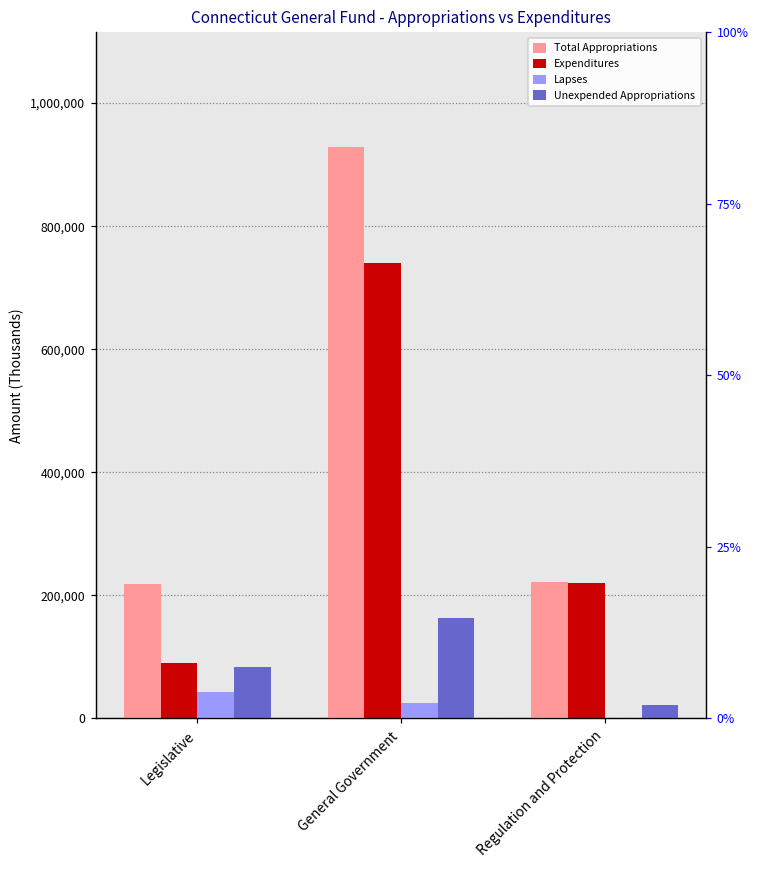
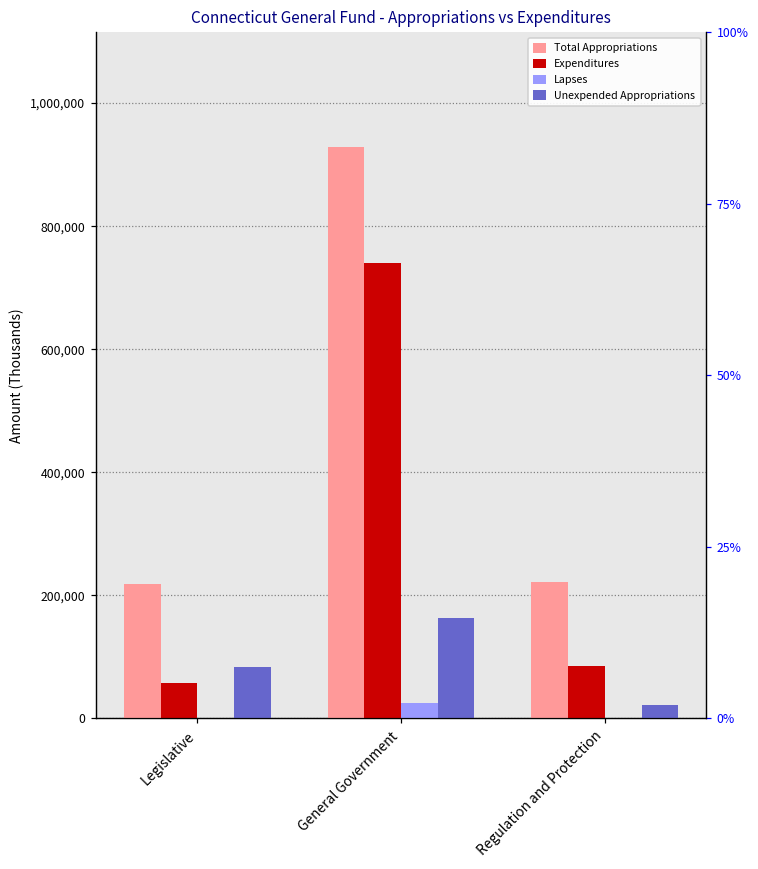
  {
    "Total Appropriations": {
      "Legislative": "220,000",
      "General Government": "930,000",
      "Regulation and Protection": "220,000"
    },
    "Expenditures": {
-     "Legislative": "90,000",
+     "Legislative": "60,000",
      "General Government": "740,000",
-     "Regulation and Protection": "220,000"
+     "Regulation and Protection": "90,000"
    },
    "Lapses": {
-     "Legislative": "40,000",
+     "Legislative": "0",
      "General Government": "20,000"
    },
    "Unexpended Appropriations": {
      "Legislative": "80,000",
      "General Government": "160,000",
      "Regulation and Protection": "20,000"
    }
  }
